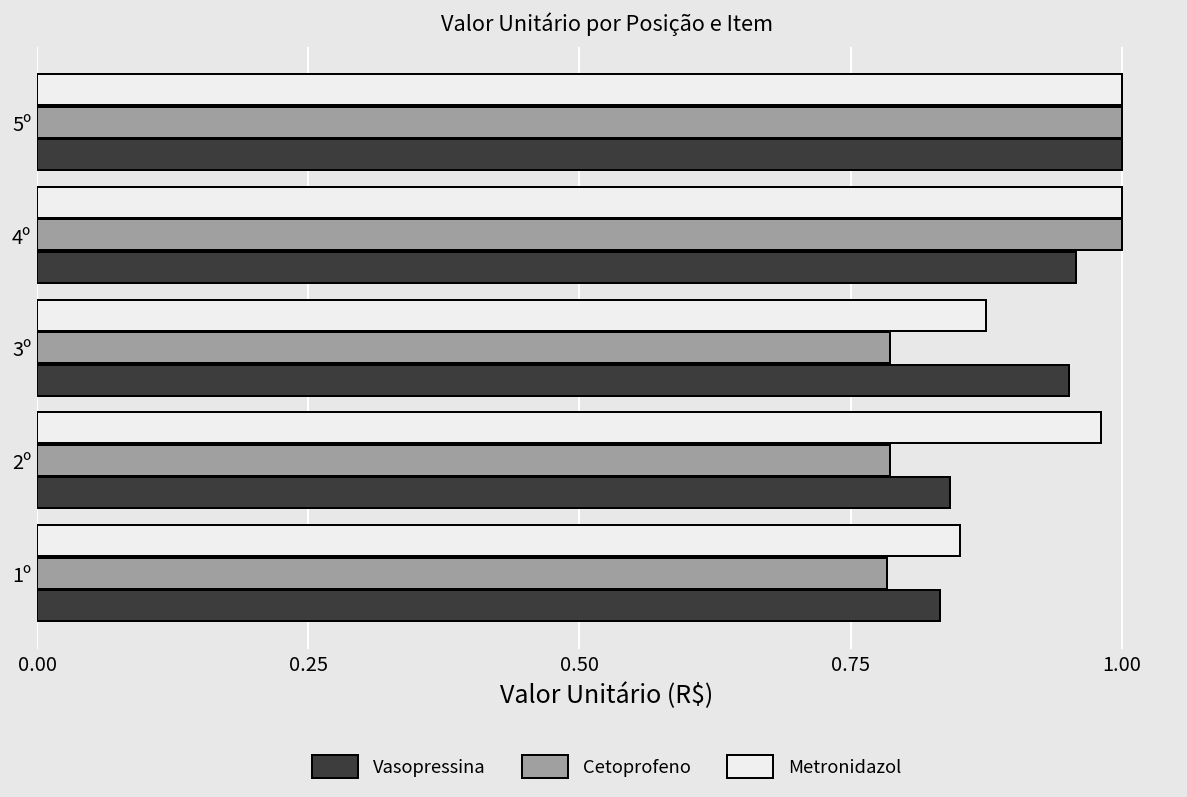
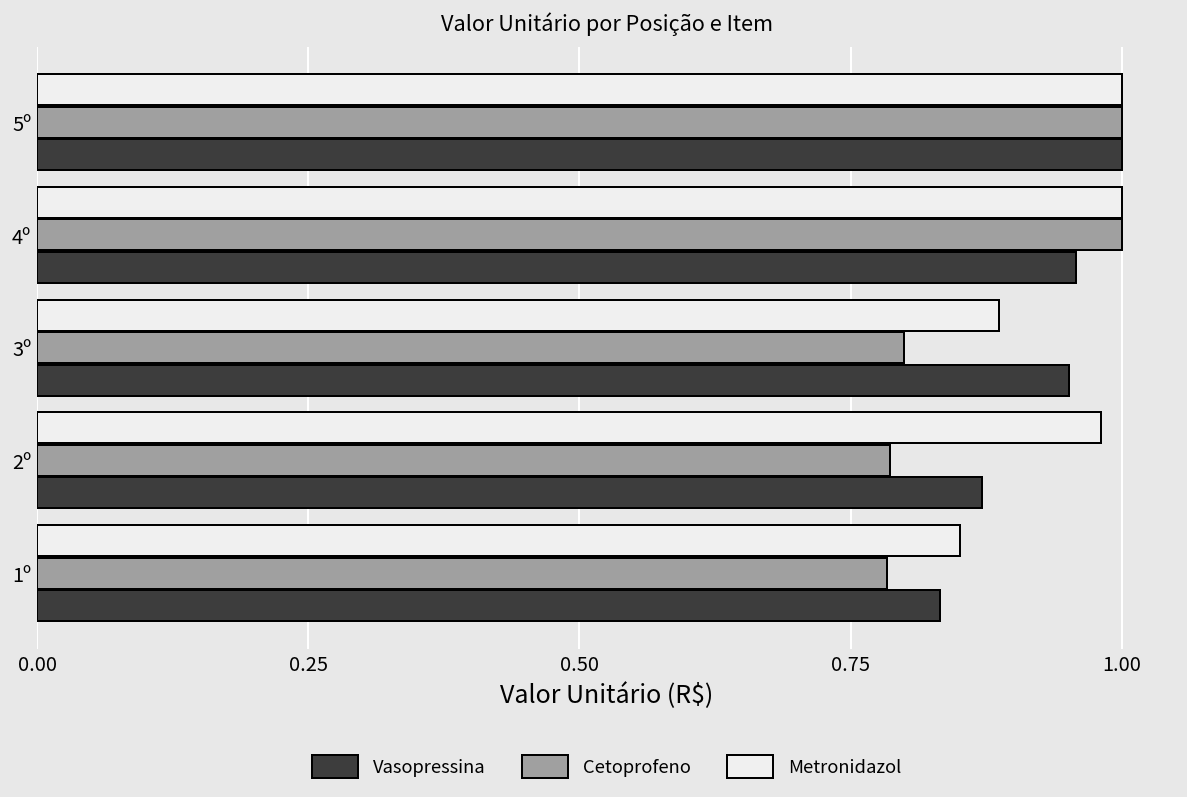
  {
    "Vasopressina": {
      "5º": 1.00,
      "4º": 0.96,
      "3º": 0.95,
-     "2º": 0.84,
+     "2º": 0.87,
      "1º": 0.83
    },
    "Cetoprofeno": {
      "5º": 1.00,
      "4º": 1.00,
-     "3º": 0.79,
+     "3º": 0.80,
      "2º": 0.79,
      "1º": 0.78
    },
    "Metronidazol": {
      "5º": 1.00,
      "4º": 1.00,
-     "3º": 0.87,
+     "3º": 0.89,
      "2º": 0.98,
      "1º": 0.85
    }
  }
